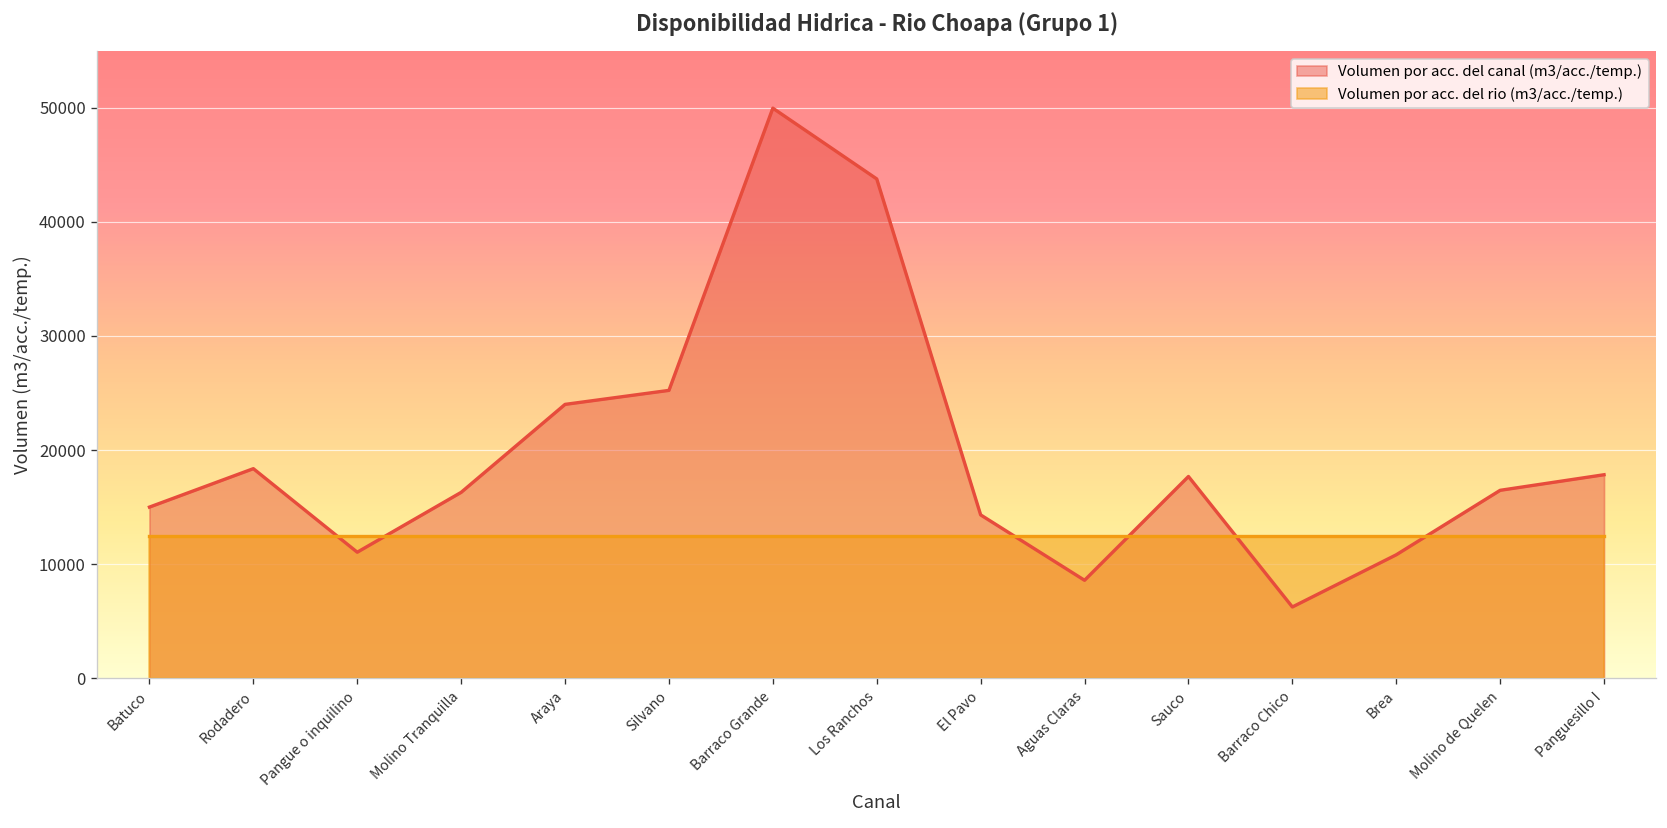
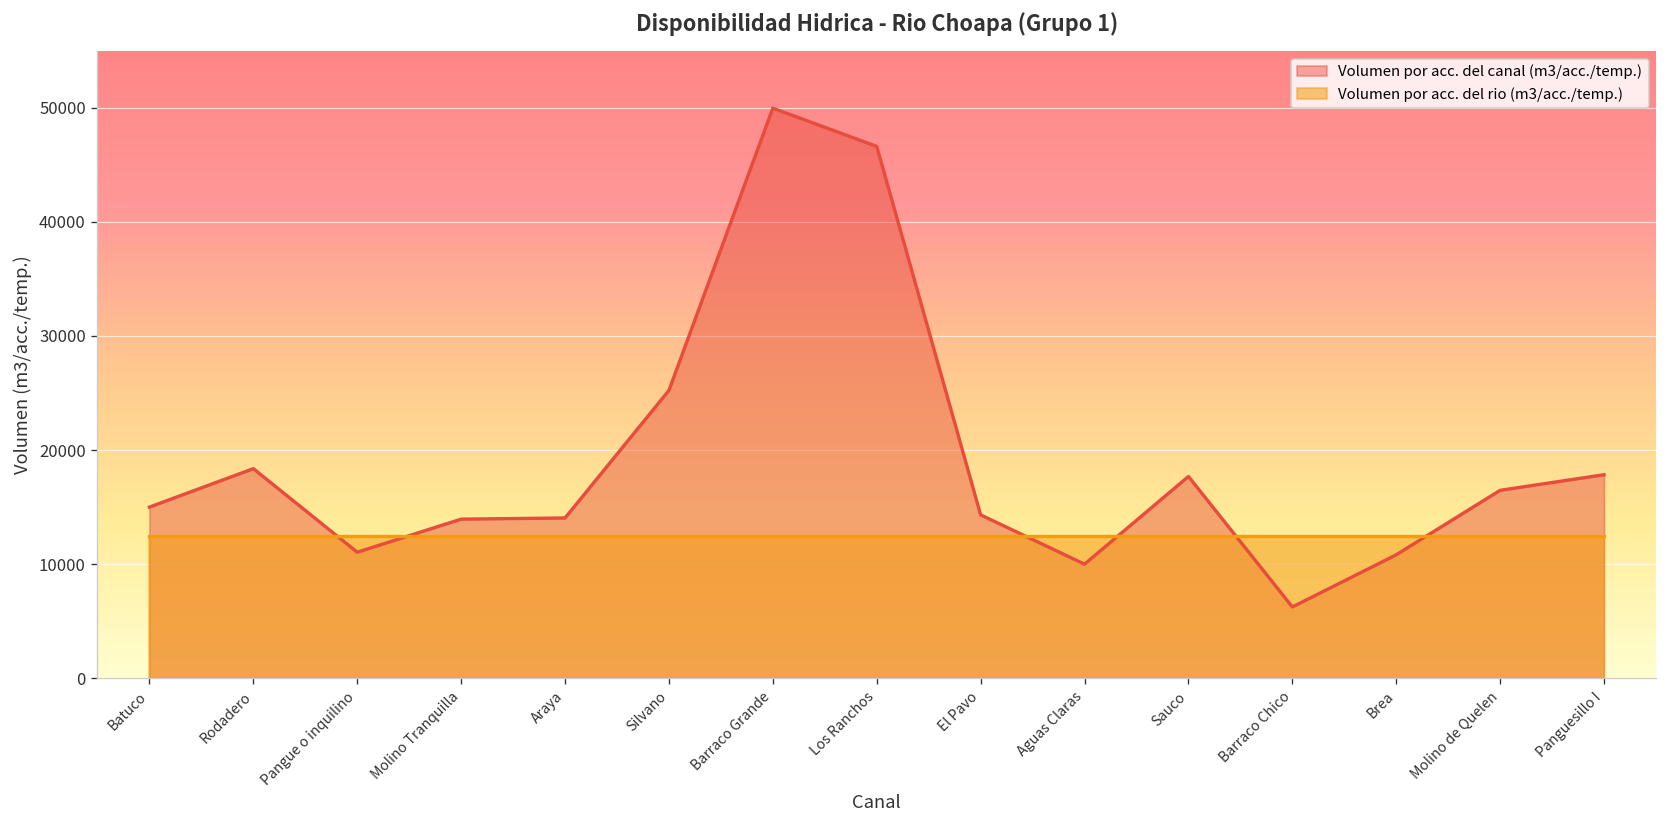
  {
    "Volumen por acc. del canal (m3/acc./temp.)": {
      "Batuco": 15000,
      "Rodadero": 18000,
      "Pangue o inquilino": 11000,
-     "Molino Tranquilla": 16000,
-     "Araya": 24000,
+     "Molino Tranquilla": 14000,
+     "Araya": 14000,
      "Silvano": 25000,
      "Barraco Grande": 50000,
-     "Los Ranchos": 44000,
+     "Los Ranchos": 47000,
      "El Pavo": 14000,
-     "Aguas Claras": 9000,
+     "Aguas Claras": 10000,
      "Sauco": 18000,
      "Barraco Chico": 6000,
      "Brea": 11000,
      "Molino de Quelen": 16000,
      "Panguesillo I": 18000
    },
    "Volumen por acc. del rio (m3/acc./temp.)": {
      "Batuco": 13000,
      "Rodadero": 13000,
      "Pangue o inquilino": 13000,
      "Molino Tranquilla": 13000,
      "Araya": 13000,
      "Silvano": 13000,
      "Barraco Grande": 13000,
      "Los Ranchos": 13000,
      "El Pavo": 13000,
      "Aguas Claras": 13000,
      "Sauco": 13000,
      "Barraco Chico": 13000,
      "Brea": 13000,
      "Molino de Quelen": 13000,
      "Panguesillo I": 13000
    }
  }
